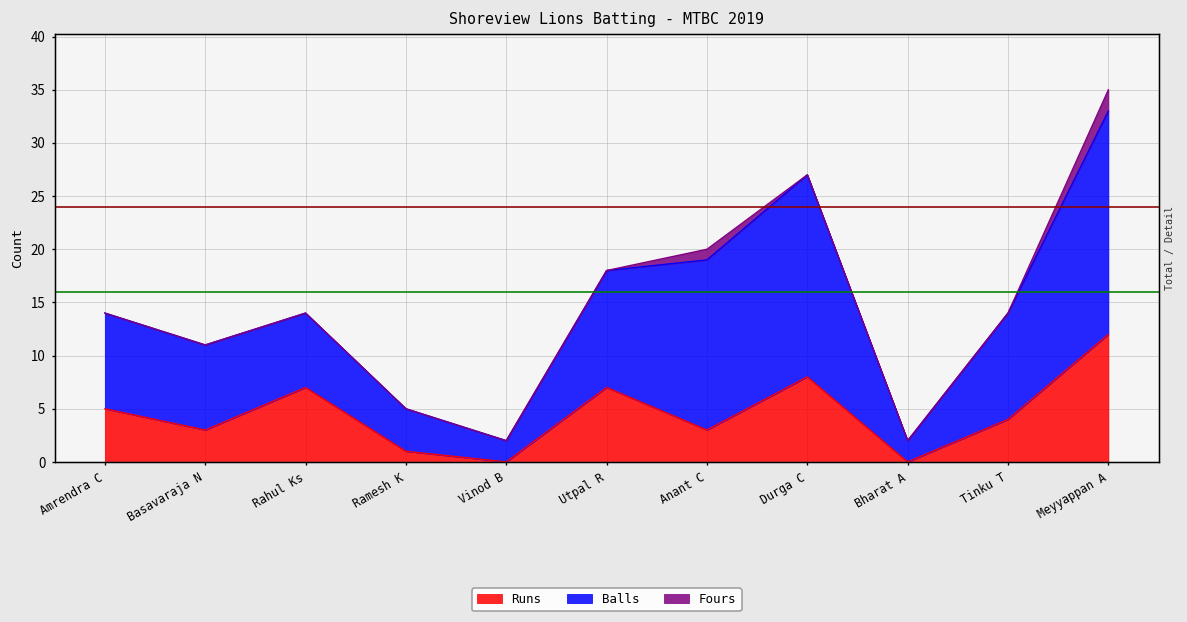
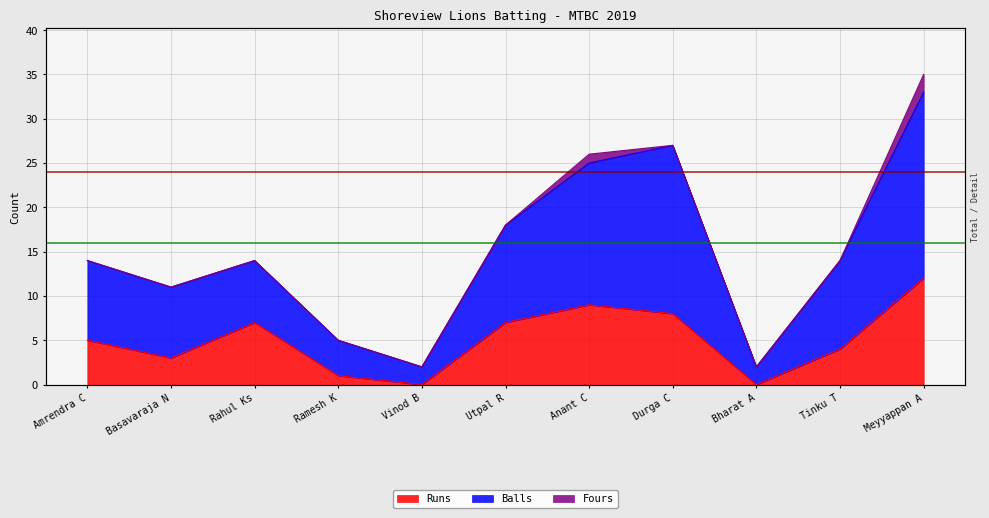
  {
    "Runs": {
      "Amrendra C": 5,
      "Basavaraja N": 3,
      "Rahul Ks": 7,
      "Ramesh K": 1,
      "Vinod B": 0,
      "Utpal R": 7,
-     "Anant C": 3,
+     "Anant C": 9,
      "Durga C": 8,
      "Bharat A": 0,
      "Tinku T": 4,
      "Meyyappan A": 12
    },
    "Balls": {
      "Anant C": 16,
      "Meyyappan A": 21
    },
    "Fours": {
      "Anant C": 1,
      "Meyyappan A": 2
    }
  }
